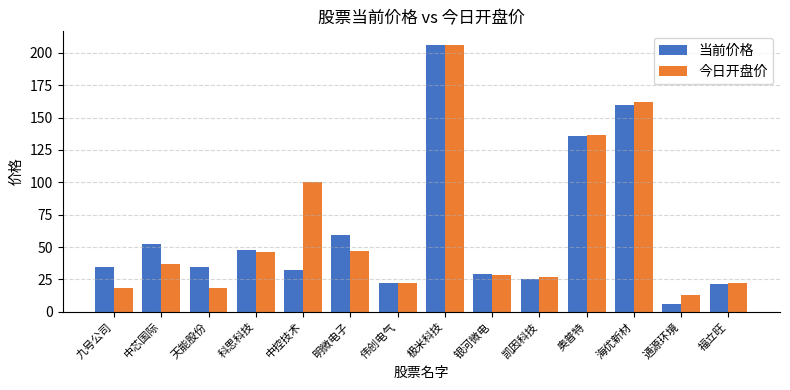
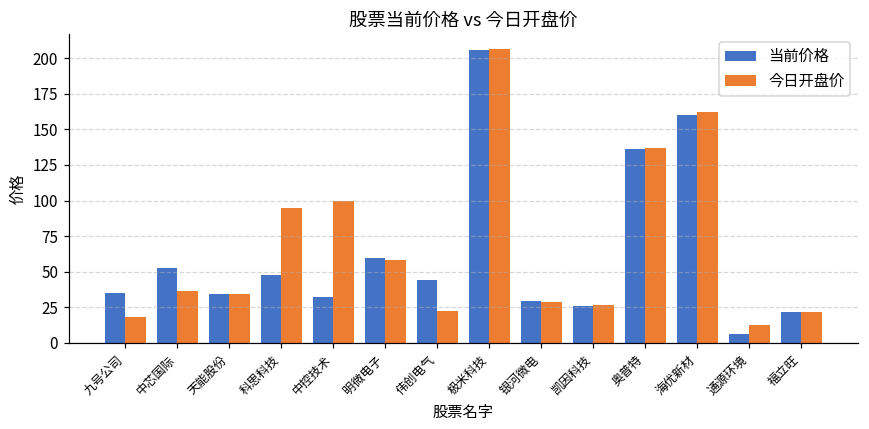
  {
    "当前价格": {
      "九号公司": 35,
      "中芯国际": 52,
      "天能股份": 35,
      "科思科技": 48,
      "中控技术": 32,
      "明微电子": 59,
-     "伟创电气": 22,
+     "伟创电气": 44,
      "极米科技": 206,
      "银河微电": 29,
      "凯因科技": 26,
      "奥普特": 136,
      "海优新材": 160,
      "通源环境": 6,
      "福立旺": 22
    },
    "今日开盘价": {
      "九号公司": 19,
      "中芯国际": 37,
-     "天能股份": 18,
-     "科思科技": 46,
+     "天能股份": 35,
+     "科思科技": 95,
      "中控技术": 100,
-     "明微电子": 47,
+     "明微电子": 58,
      "伟创电气": 22,
      "极米科技": 206,
      "银河微电": 29,
      "凯因科技": 27,
      "奥普特": 137,
      "海优新材": 162,
      "通源环境": 13,
      "福立旺": 22
    }
  }
